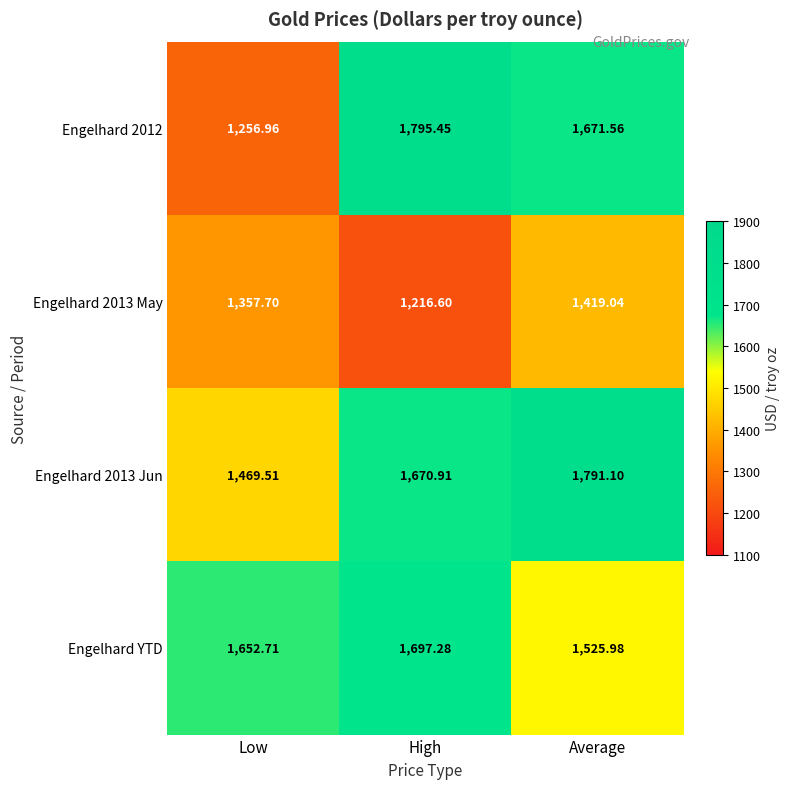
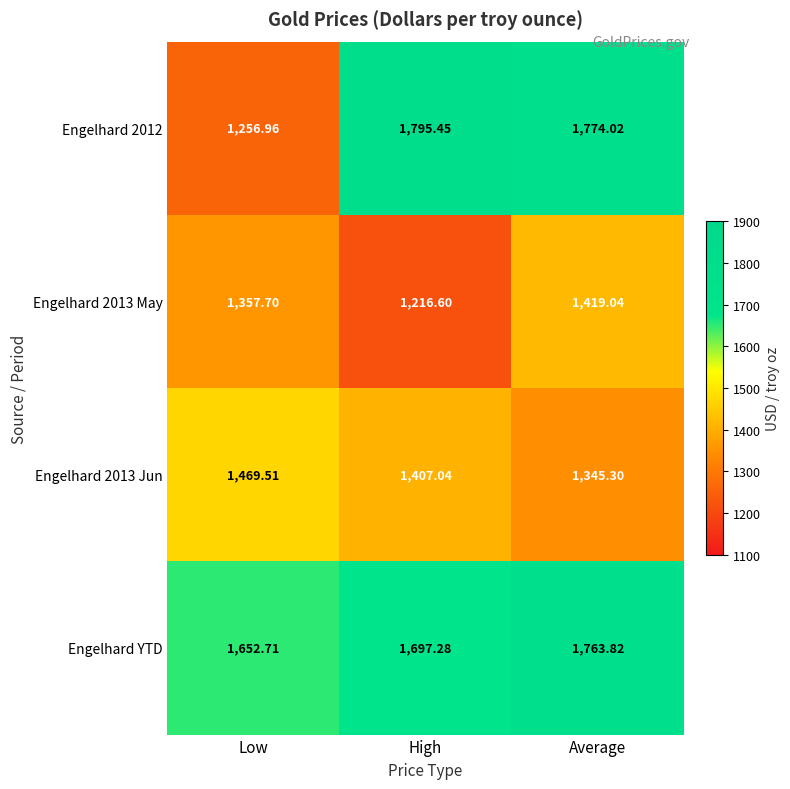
  {
    "Engelhard 2012": {
      "Low": "1,256.96",
      "High": "1,795.45",
-     "Average": "1,671.56"
+     "Average": "1,774.02"
    },
    "Engelhard 2013 May": {
      "Low": "1,357.70",
      "High": "1,216.60",
      "Average": "1,419.04"
    },
    "Engelhard 2013 Jun": {
      "Low": "1,469.51",
-     "High": "1,670.91",
-     "Average": "1,791.10"
+     "High": "1,407.04",
+     "Average": "1,345.30"
    },
    "Engelhard YTD": {
      "Low": "1,652.71",
      "High": "1,697.28",
-     "Average": "1,525.98"
+     "Average": "1,763.82"
    }
  }
